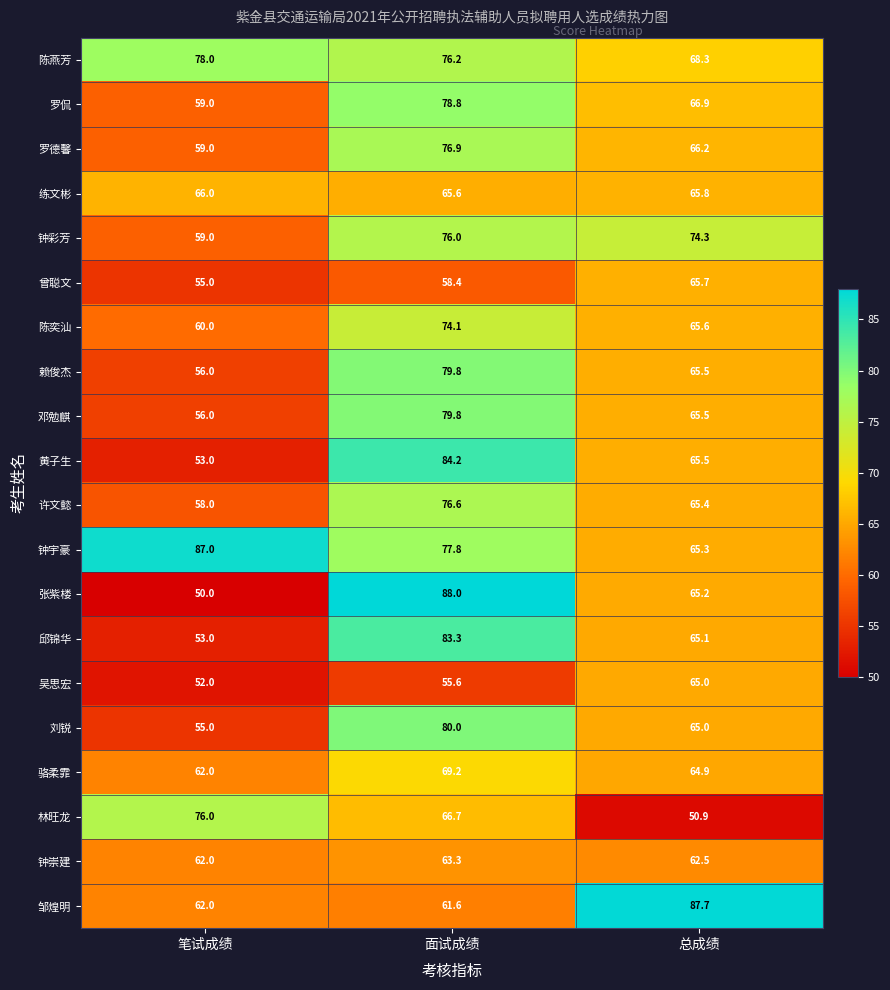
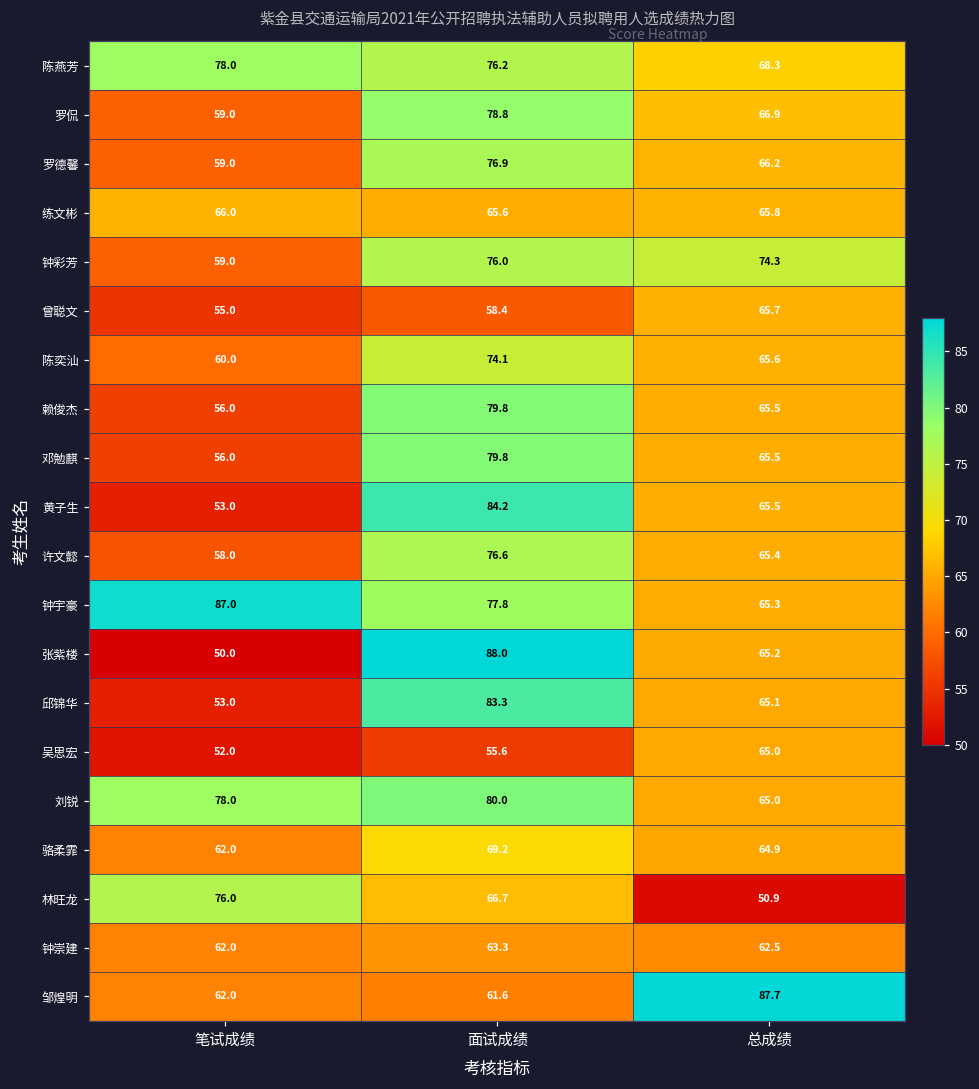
  {
    "陈燕芳": {
      "笔试成绩": 78.0,
      "面试成绩": 76.2,
      "总成绩": 68.3
    },
    "罗侃": {
      "笔试成绩": 59.0,
      "面试成绩": 78.8,
      "总成绩": 66.9
    },
    "罗德馨": {
      "笔试成绩": 59.0,
      "面试成绩": 76.9,
      "总成绩": 66.2
    },
    "练文彬": {
      "笔试成绩": 66.0,
      "面试成绩": 65.6,
      "总成绩": 65.8
    },
    "钟彩芳": {
      "笔试成绩": 59.0,
      "面试成绩": 76.0,
      "总成绩": 74.3
    },
    "曾聪文": {
      "笔试成绩": 55.0,
      "面试成绩": 58.4,
      "总成绩": 65.7
    },
    "陈奕汕": {
      "笔试成绩": 60.0,
      "面试成绩": 74.1,
      "总成绩": 65.6
    },
    "赖俊杰": {
      "笔试成绩": 56.0,
      "面试成绩": 79.8,
      "总成绩": 65.5
    },
    "邓勉麒": {
      "笔试成绩": 56.0,
      "面试成绩": 79.8,
      "总成绩": 65.5
    },
    "黄子生": {
      "笔试成绩": 53.0,
      "面试成绩": 84.2,
      "总成绩": 65.5
    },
    "许文懿": {
      "笔试成绩": 58.0,
      "面试成绩": 76.6,
      "总成绩": 65.4
    },
    "钟宇豪": {
      "笔试成绩": 87.0,
      "面试成绩": 77.8,
      "总成绩": 65.3
    },
    "张紫楼": {
      "笔试成绩": 50.0,
      "面试成绩": 88.0,
      "总成绩": 65.2
    },
    "邱锦华": {
      "笔试成绩": 53.0,
      "面试成绩": 83.3,
      "总成绩": 65.1
    },
    "吴思宏": {
      "笔试成绩": 52.0,
      "面试成绩": 55.6,
      "总成绩": 65.0
    },
    "刘锐": {
-     "笔试成绩": 55.0,
+     "笔试成绩": 78.0,
      "面试成绩": 80.0,
      "总成绩": 65.0
    },
    "骆柔霏": {
      "笔试成绩": 62.0,
      "面试成绩": 69.2,
      "总成绩": 64.9
    },
    "林旺龙": {
      "笔试成绩": 76.0,
      "面试成绩": 66.7,
      "总成绩": 50.9
    },
    "钟崇建": {
      "笔试成绩": 62.0,
      "面试成绩": 63.3,
      "总成绩": 62.5
    },
    "邹煌明": {
      "笔试成绩": 62.0,
      "面试成绩": 61.6,
      "总成绩": 87.7
    }
  }
